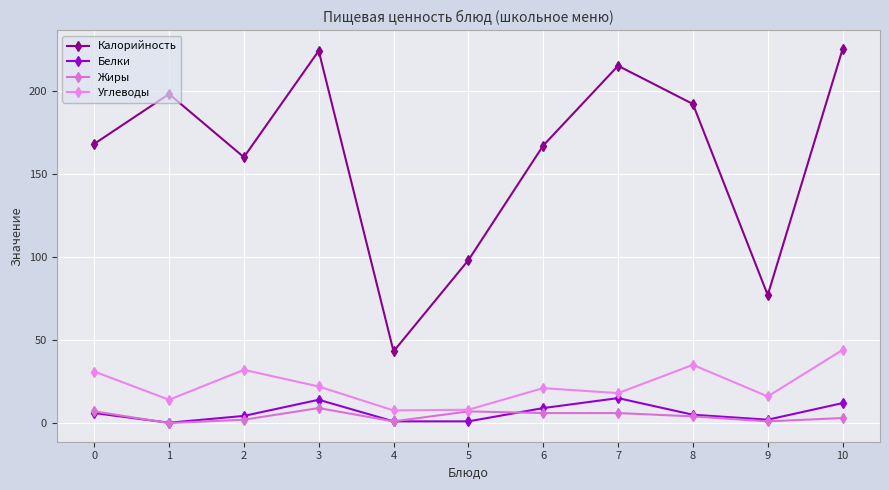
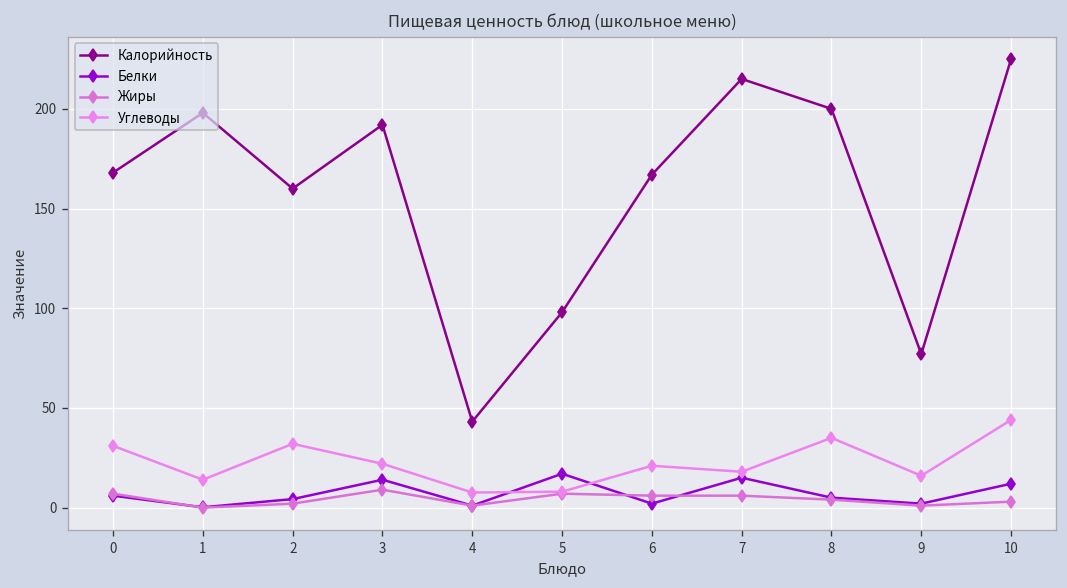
  {
    "Калорийность": {
      "0": 168,
      "2": 160,
-     "3": 224,
+     "3": 192,
      "4": 43,
      "5": 98,
      "6": 167,
      "7": 215,
-     "8": 192,
+     "8": 200,
      "9": 77,
      "10": 225
    },
    "Белки": {
      "2": 4,
      "3": 14,
-     "5": 1,
-     "6": 9,
+     "5": 17,
+     "6": 2,
      "7": 15,
      "10": 12
    }
  }
